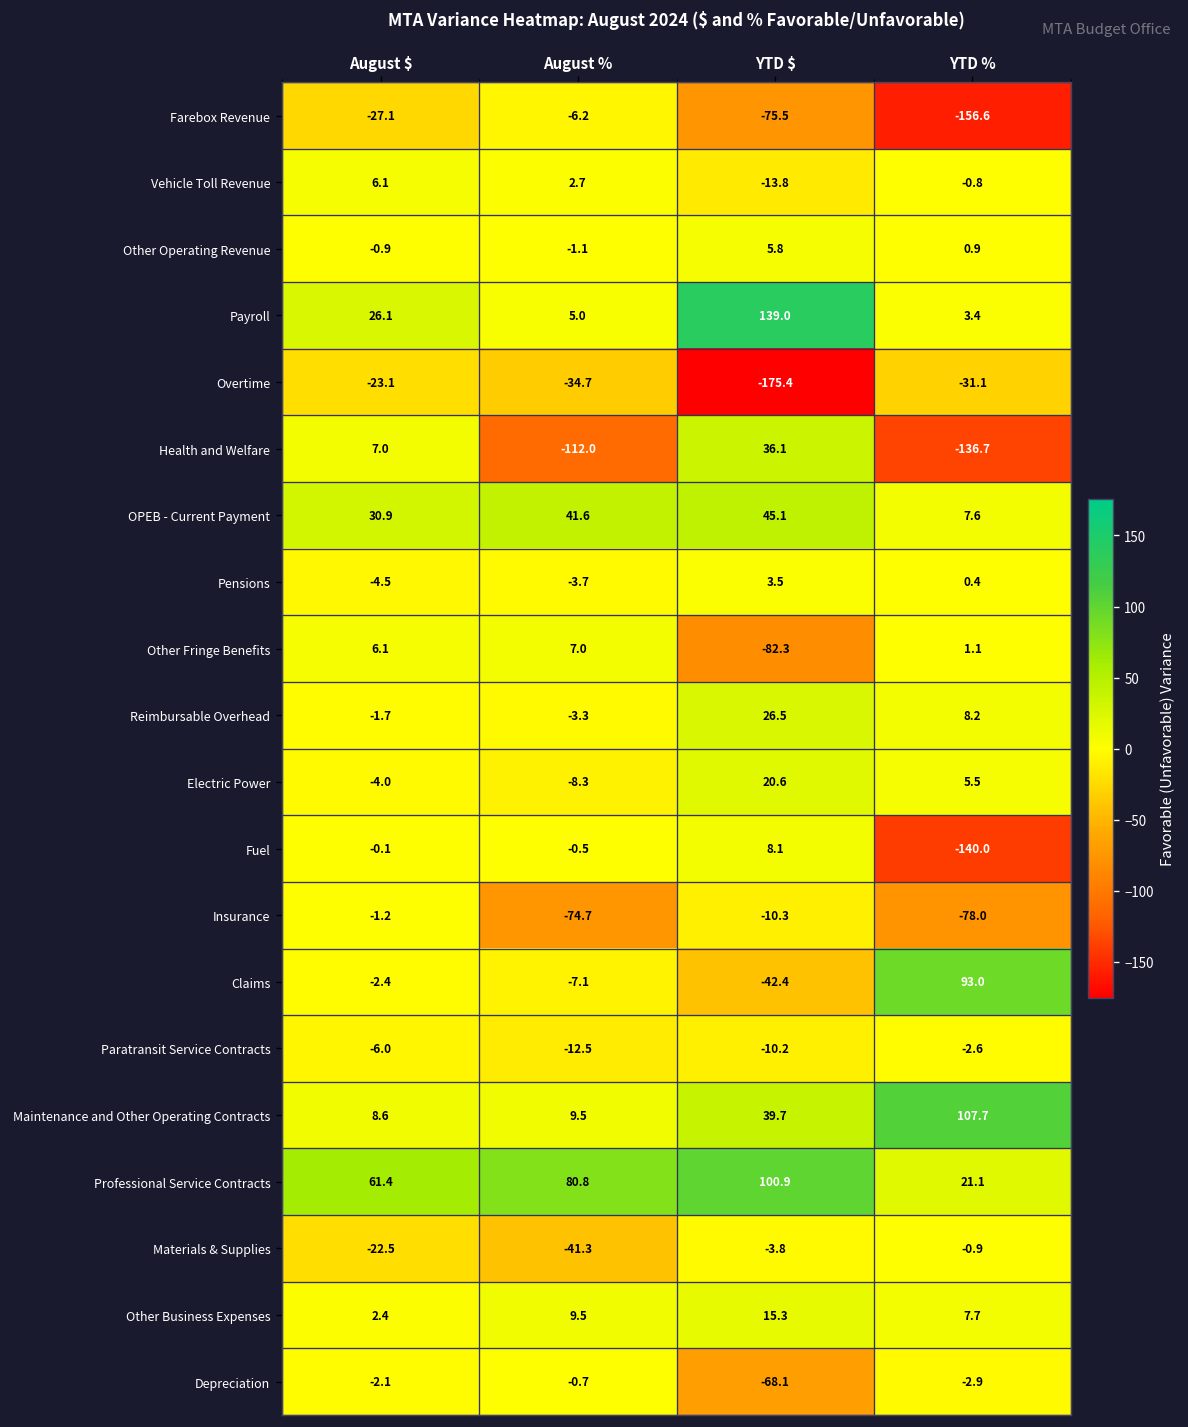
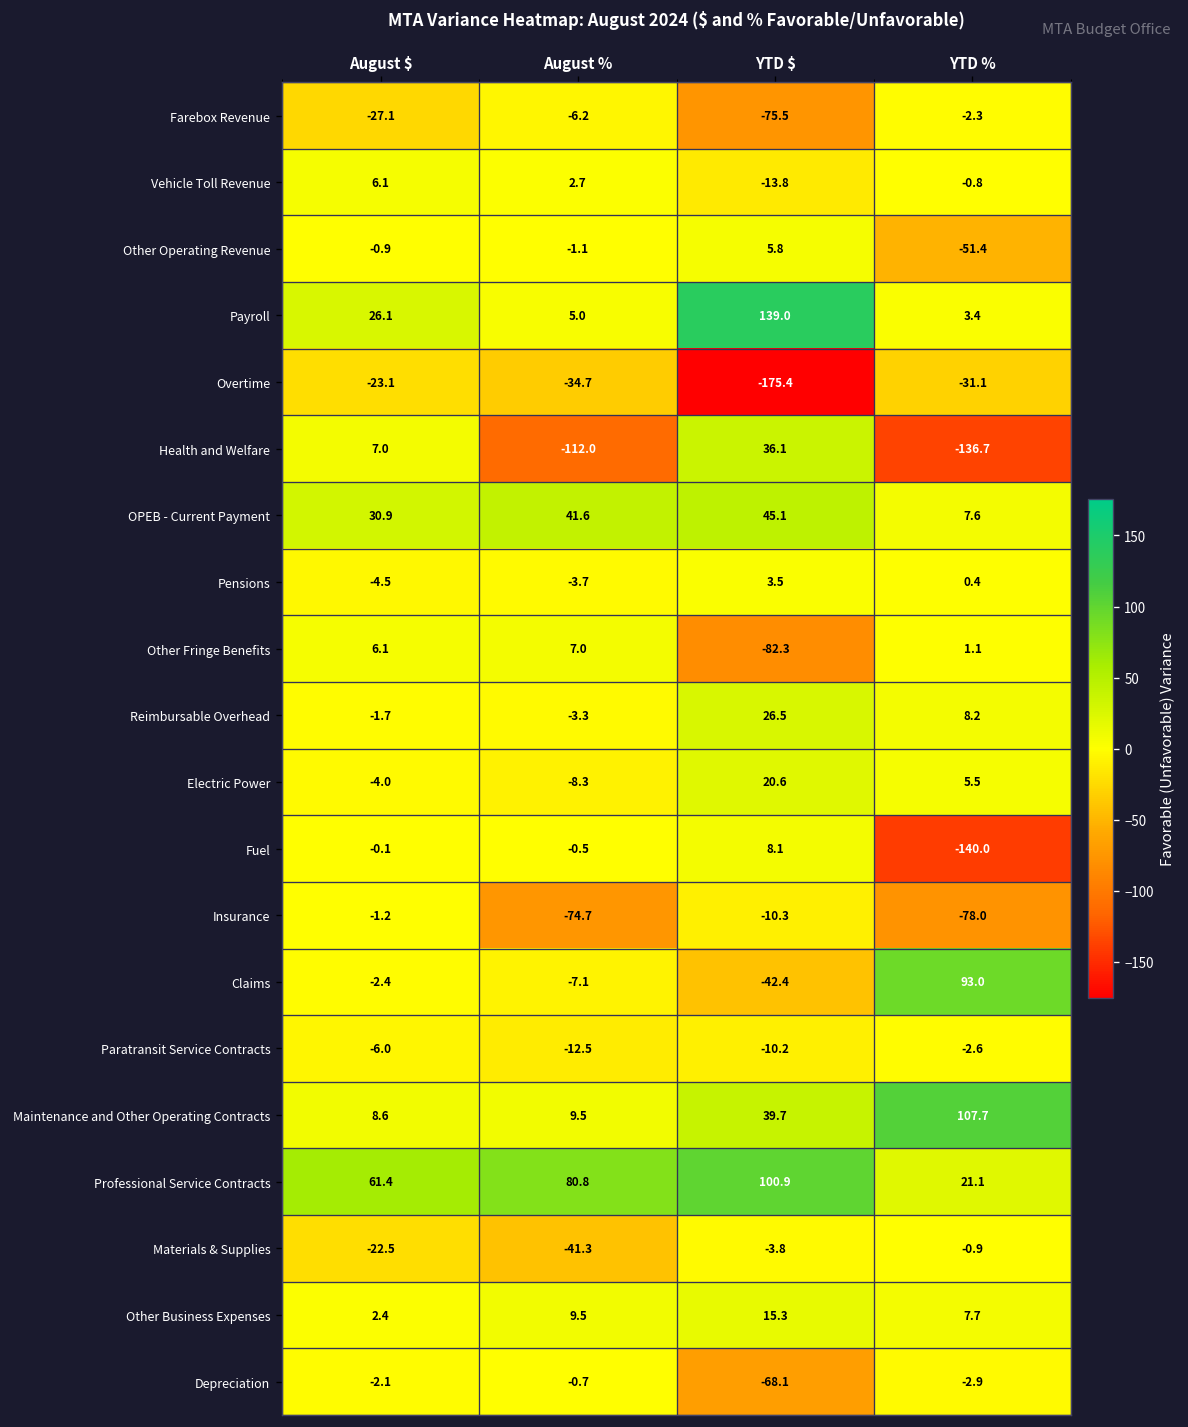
  {
    "Farebox Revenue": {
      "August $": -27.1,
      "August %": -6.2,
      "YTD $": -75.5,
-     "YTD %": -156.6
+     "YTD %": -2.3
    },
    "Vehicle Toll Revenue": {
      "August $": 6.1,
      "August %": 2.7,
      "YTD $": -13.8,
      "YTD %": -0.8
    },
    "Other Operating Revenue": {
      "August $": -0.9,
      "August %": -1.1,
      "YTD $": 5.8,
-     "YTD %": 0.9
+     "YTD %": -51.4
    },
    "Payroll": {
      "August $": 26.1,
      "August %": 5.0,
      "YTD $": 139.0,
      "YTD %": 3.4
    },
    "Overtime": {
      "August $": -23.1,
      "August %": -34.7,
      "YTD $": -175.4,
      "YTD %": -31.1
    },
    "Health and Welfare": {
      "August $": 7.0,
      "August %": -112.0,
      "YTD $": 36.1,
      "YTD %": -136.7
    },
    "OPEB - Current Payment": {
      "August $": 30.9,
      "August %": 41.6,
      "YTD $": 45.1,
      "YTD %": 7.6
    },
    "Pensions": {
      "August $": -4.5,
      "August %": -3.7,
      "YTD $": 3.5,
      "YTD %": 0.4
    },
    "Other Fringe Benefits": {
      "August $": 6.1,
      "August %": 7.0,
      "YTD $": -82.3,
      "YTD %": 1.1
    },
    "Reimbursable Overhead": {
      "August $": -1.7,
      "August %": -3.3,
      "YTD $": 26.5,
      "YTD %": 8.2
    },
    "Electric Power": {
      "August $": -4.0,
      "August %": -8.3,
      "YTD $": 20.6,
      "YTD %": 5.5
    },
    "Fuel": {
      "August $": -0.1,
      "August %": -0.5,
      "YTD $": 8.1,
      "YTD %": -140.0
    },
    "Insurance": {
      "August $": -1.2,
      "August %": -74.7,
      "YTD $": -10.3,
      "YTD %": -78.0
    },
    "Claims": {
      "August $": -2.4,
      "August %": -7.1,
      "YTD $": -42.4,
      "YTD %": 93.0
    },
    "Paratransit Service Contracts": {
      "August $": -6.0,
      "August %": -12.5,
      "YTD $": -10.2,
      "YTD %": -2.6
    },
    "Maintenance and Other Operating Contracts": {
      "August $": 8.6,
      "August %": 9.5,
      "YTD $": 39.7,
      "YTD %": 107.7
    },
    "Professional Service Contracts": {
      "August $": 61.4,
      "August %": 80.8,
      "YTD $": 100.9,
      "YTD %": 21.1
    },
    "Materials & Supplies": {
      "August $": -22.5,
      "August %": -41.3,
      "YTD $": -3.8,
      "YTD %": -0.9
    },
    "Other Business Expenses": {
      "August $": 2.4,
      "August %": 9.5,
      "YTD $": 15.3,
      "YTD %": 7.7
    },
    "Depreciation": {
      "August $": -2.1,
      "August %": -0.7,
      "YTD $": -68.1,
      "YTD %": -2.9
    }
  }
